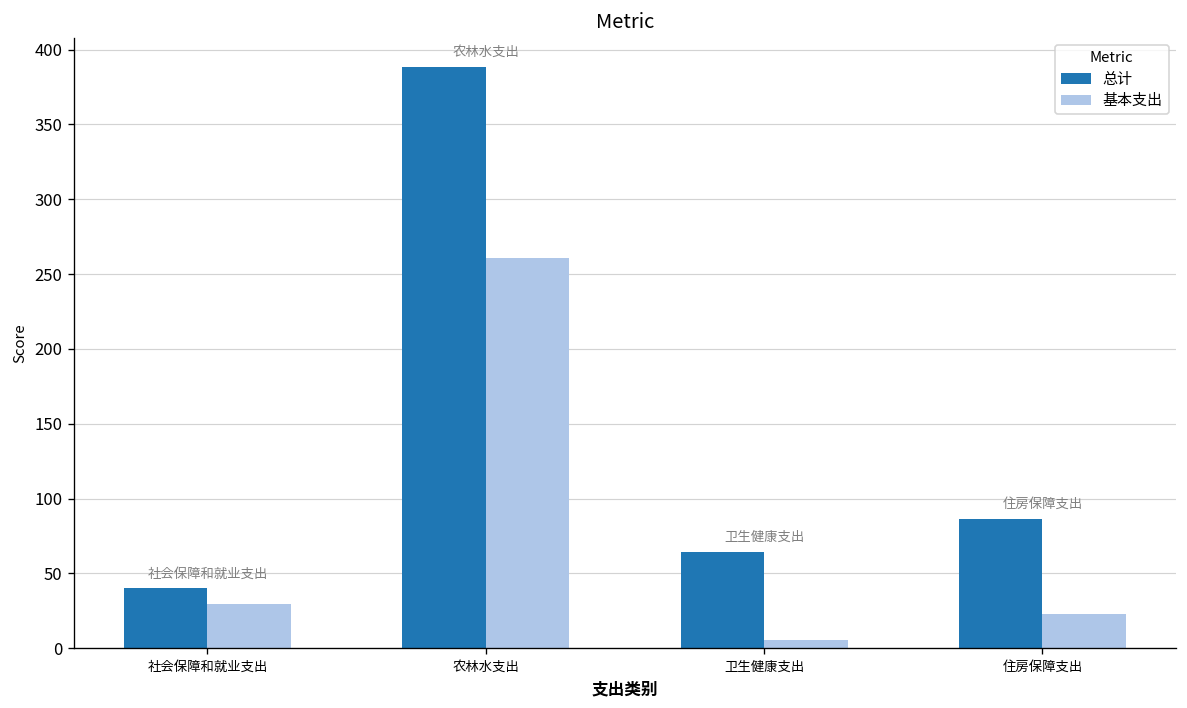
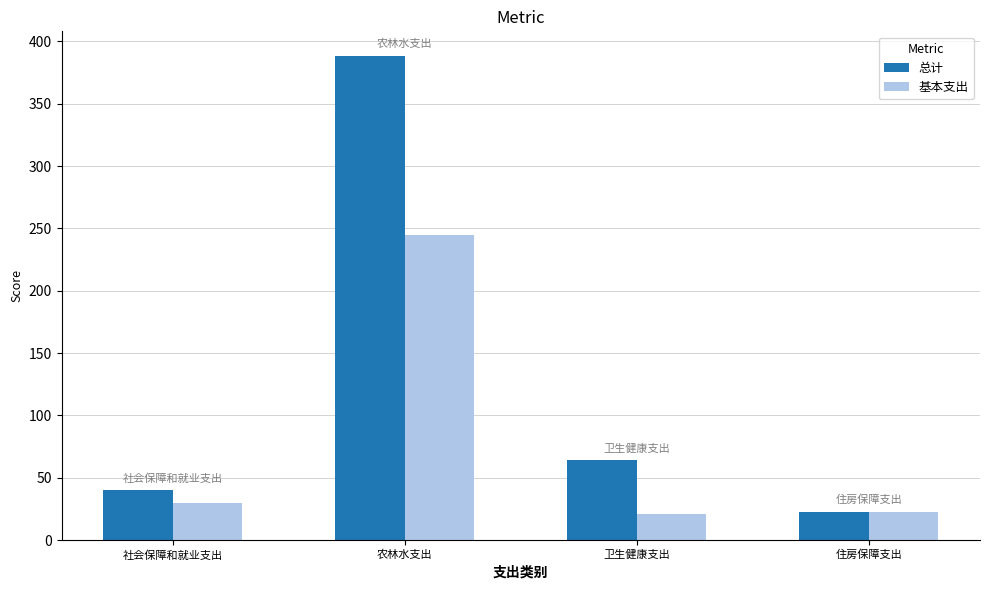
  {
    "总计": {
      "社会保障和就业支出": 40,
      "农林水支出": 389,
      "卫生健康支出": 64,
-     "住房保障支出": 87
+     "住房保障支出": 23
    },
    "基本支出": {
      "社会保障和就业支出": 29,
-     "农林水支出": 261,
-     "卫生健康支出": 6,
+     "农林水支出": 245,
+     "卫生健康支出": 21,
      "住房保障支出": 23
    }
  }
